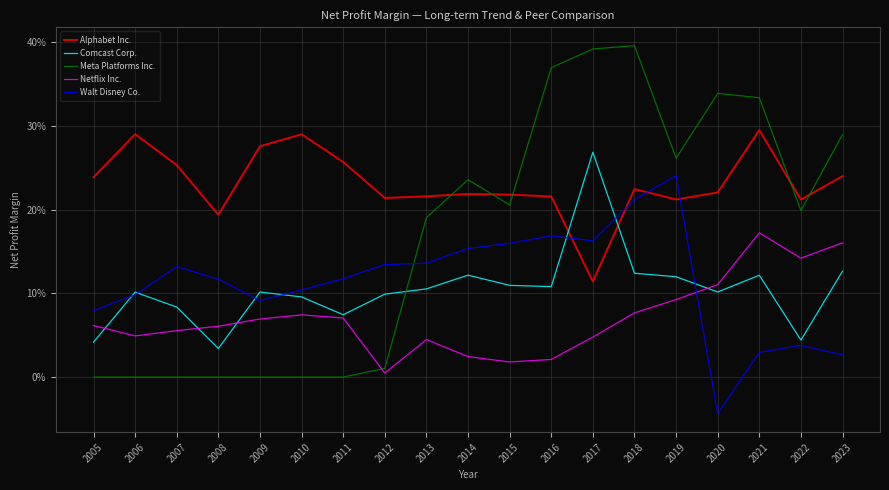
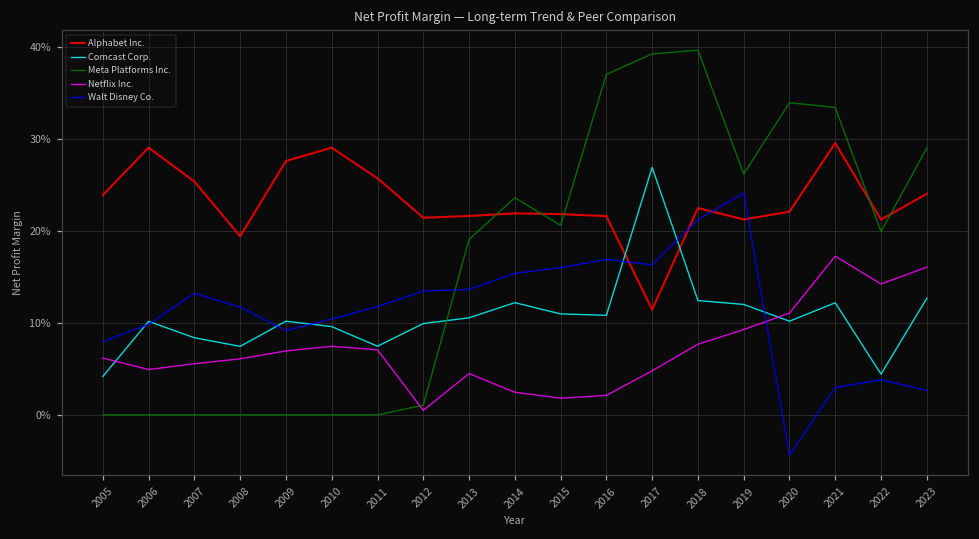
  {
    "Alphabet Inc.": {
      "2005": "24%",
      "2006": "29%",
      "2007": "25%",
      "2008": "19%",
      "2009": "28%",
      "2010": "29%",
      "2011": "26%",
      "2012": "21%",
      "2013": "22%",
      "2014": "22%",
      "2015": "22%",
      "2016": "22%",
      "2017": "11%",
      "2018": "22%",
      "2019": "21%",
      "2020": "22%",
      "2021": "30%",
      "2022": "21%",
      "2023": "24%"
    },
    "Comcast Corp.": {
      "2005": "4%",
      "2007": "8%",
-     "2008": "3%",
+     "2008": "7%",
      "2009": "10%",
      "2010": "10%",
      "2011": "7%",
      "2012": "10%",
      "2013": "11%",
      "2014": "12%",
      "2015": "11%",
      "2016": "11%",
      "2017": "27%",
      "2018": "12%",
      "2019": "12%",
      "2020": "10%",
      "2021": "12%",
      "2022": "4%",
      "2023": "13%"
    },
    "Meta Platforms Inc.": {
      "2005": "0%",
      "2006": "0%",
      "2007": "0%",
      "2008": "0%",
      "2009": "0%",
      "2010": "0%",
      "2011": "0%",
      "2012": "1%",
      "2013": "19%",
      "2014": "24%",
      "2015": "21%",
      "2016": "37%",
      "2017": "39%",
      "2018": "40%",
      "2019": "26%",
      "2020": "34%",
      "2021": "33%",
      "2022": "20%",
      "2023": "29%"
    },
    "Netflix Inc.": {
      "2005": "6%",
      "2006": "5%",
      "2007": "6%",
      "2008": "6%",
      "2009": "7%",
      "2010": "7%",
      "2011": "7%",
      "2012": "0%",
      "2013": "4%",
      "2014": "2%",
      "2015": "2%",
      "2016": "2%",
      "2017": "5%",
      "2018": "8%",
      "2019": "9%",
      "2020": "11%",
      "2021": "17%",
      "2022": "14%",
      "2023": "16%"
    },
    "Walt Disney Co.": {
      "2005": "8%",
      "2007": "13%",
      "2008": "12%",
      "2009": "9%",
      "2010": "10%",
      "2011": "12%",
      "2012": "13%",
      "2013": "14%",
      "2014": "15%",
      "2015": "16%",
      "2016": "17%",
      "2017": "16%",
      "2018": "21%",
      "2019": "24%",
      "2020": "-4%",
      "2021": "3%",
      "2022": "4%",
      "2023": "3%"
    }
  }
